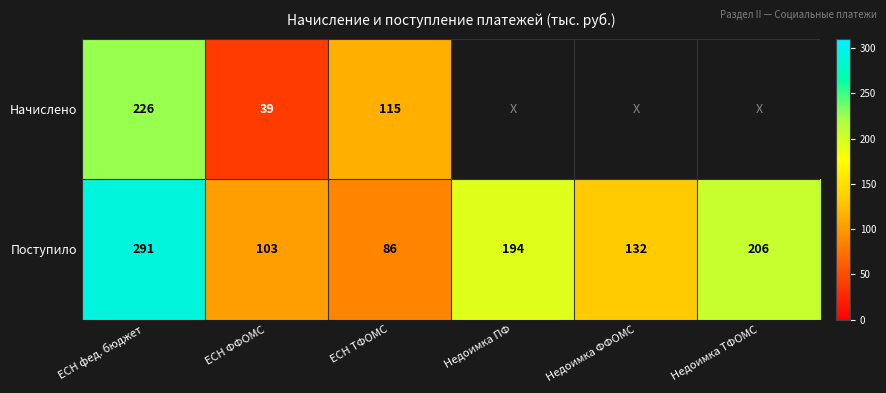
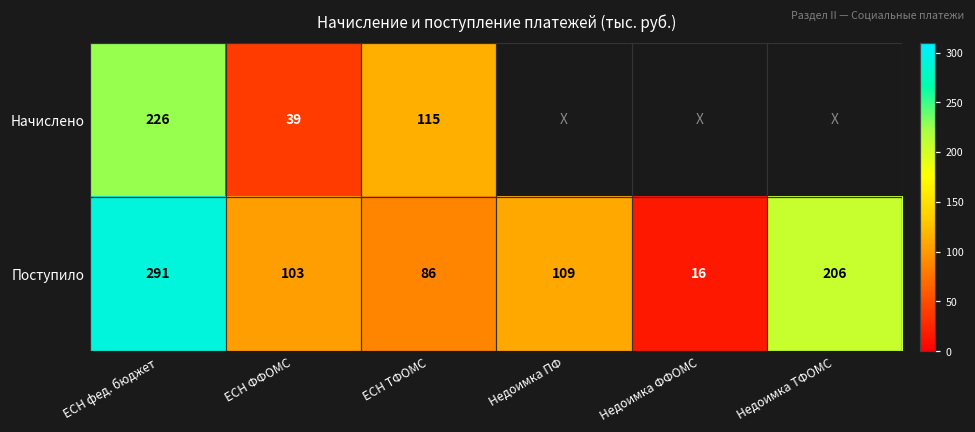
  {
    "Начислено": {
      "ЕСН фед. бюджет": 226,
      "ЕСН ФФОМС": 39,
      "ЕСН ТФОМС": 115
    },
    "Поступило": {
      "ЕСН фед. бюджет": 291,
      "ЕСН ФФОМС": 103,
      "ЕСН ТФОМС": 86,
-     "Недоимка ПФ": 194,
-     "Недоимка ФФОМС": 132,
+     "Недоимка ПФ": 109,
+     "Недоимка ФФОМС": 16,
      "Недоимка ТФОМС": 206
    }
  }
